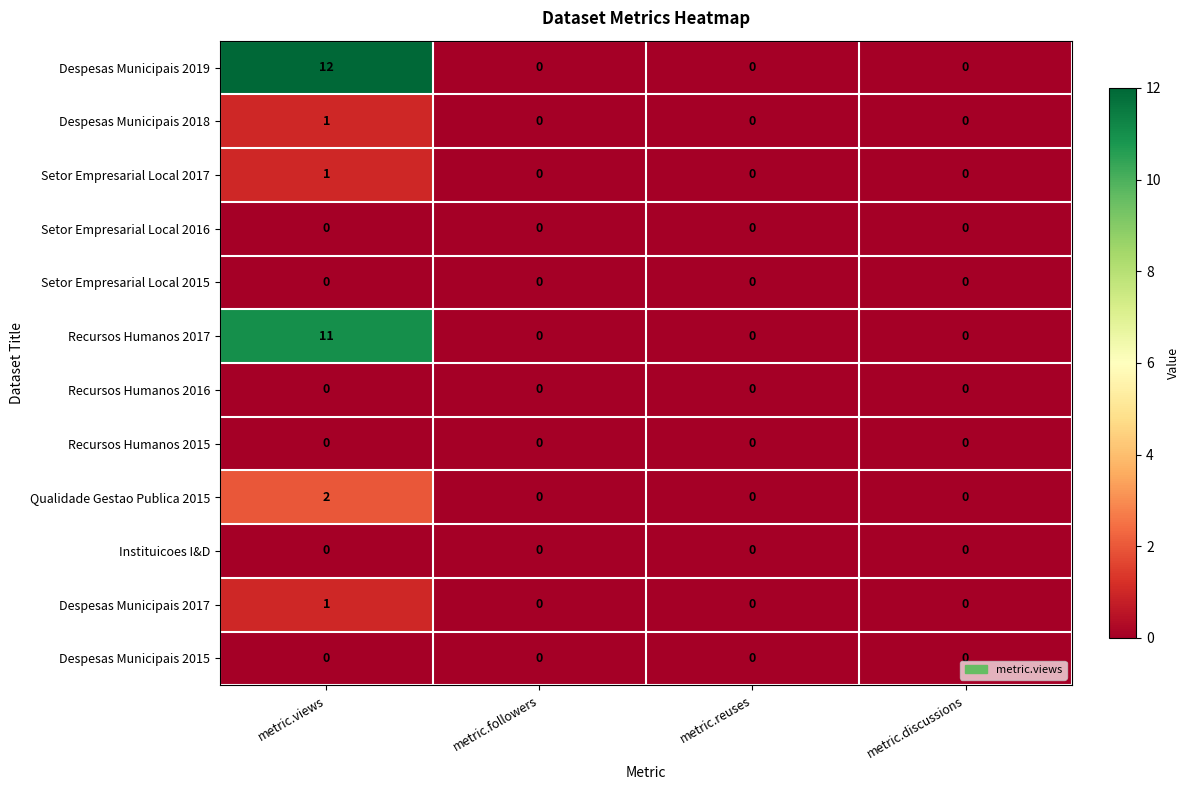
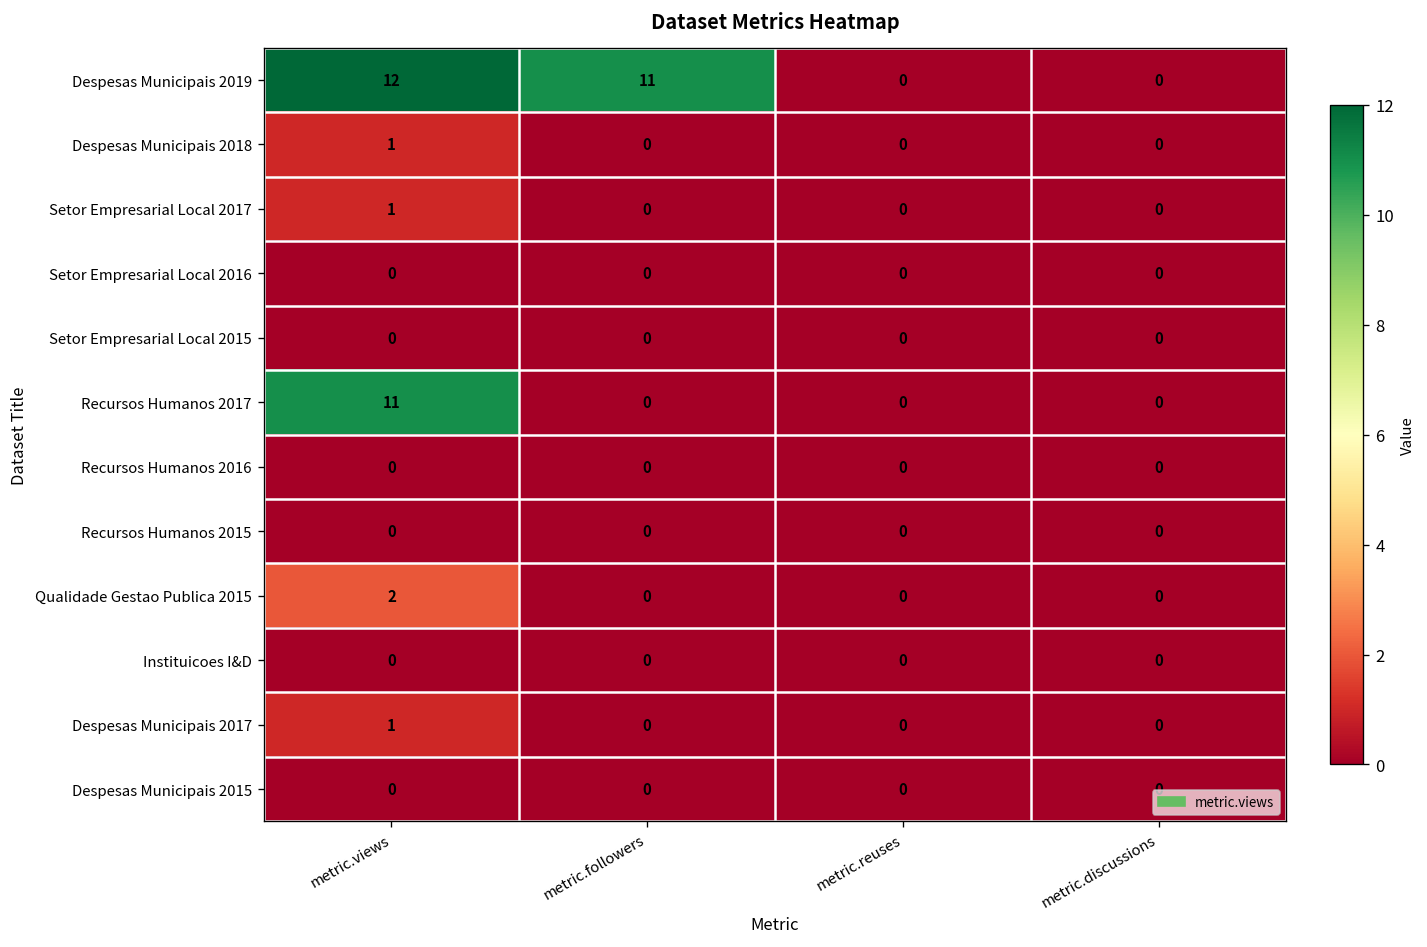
  {
    "Despesas Municipais 2019": {
      "metric.views": 12,
-     "metric.followers": 0,
+     "metric.followers": 11,
      "metric.reuses": 0,
      "metric.discussions": 0
    },
    "Despesas Municipais 2018": {
      "metric.views": 1,
      "metric.followers": 0,
      "metric.reuses": 0,
      "metric.discussions": 0
    },
    "Setor Empresarial Local 2017": {
      "metric.views": 1,
      "metric.followers": 0,
      "metric.reuses": 0,
      "metric.discussions": 0
    },
    "Setor Empresarial Local 2016": {
      "metric.views": 0,
      "metric.followers": 0,
      "metric.reuses": 0,
      "metric.discussions": 0
    },
    "Setor Empresarial Local 2015": {
      "metric.views": 0,
      "metric.followers": 0,
      "metric.reuses": 0,
      "metric.discussions": 0
    },
    "Recursos Humanos 2017": {
      "metric.views": 11,
      "metric.followers": 0,
      "metric.reuses": 0,
      "metric.discussions": 0
    },
    "Recursos Humanos 2016": {
      "metric.views": 0,
      "metric.followers": 0,
      "metric.reuses": 0,
      "metric.discussions": 0
    },
    "Recursos Humanos 2015": {
      "metric.views": 0,
      "metric.followers": 0,
      "metric.reuses": 0,
      "metric.discussions": 0
    },
    "Qualidade Gestao Publica 2015": {
      "metric.views": 2,
      "metric.followers": 0,
      "metric.reuses": 0,
      "metric.discussions": 0
    },
    "Instituicoes I&D": {
      "metric.views": 0,
      "metric.followers": 0,
      "metric.reuses": 0,
      "metric.discussions": 0
    },
    "Despesas Municipais 2017": {
      "metric.views": 1,
      "metric.followers": 0,
      "metric.reuses": 0,
      "metric.discussions": 0
    },
    "Despesas Municipais 2015": {
      "metric.views": 0,
      "metric.followers": 0,
      "metric.reuses": 0
    }
  }
